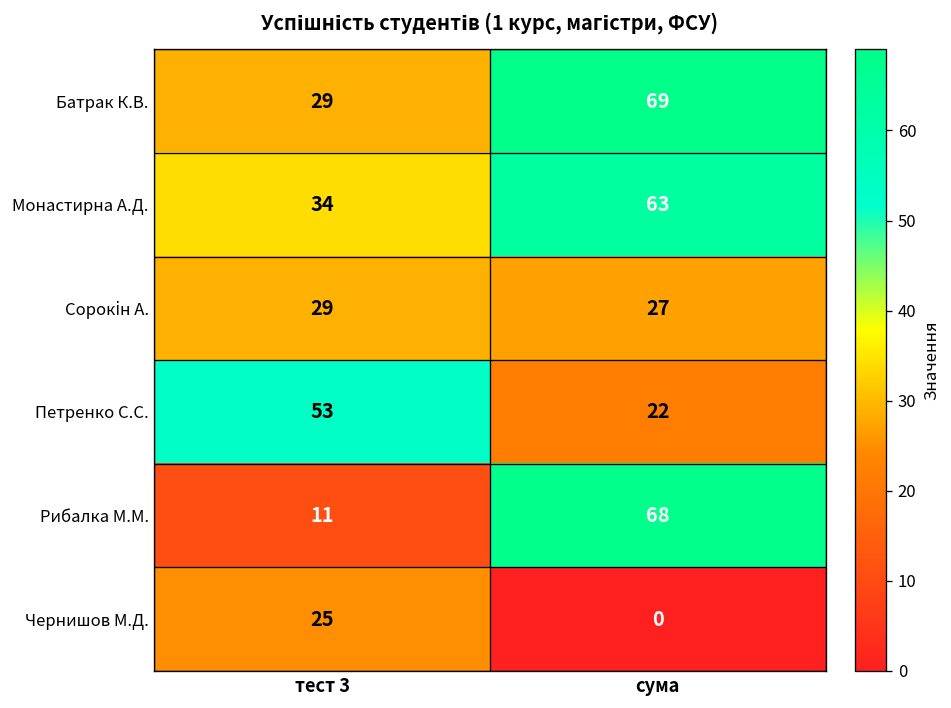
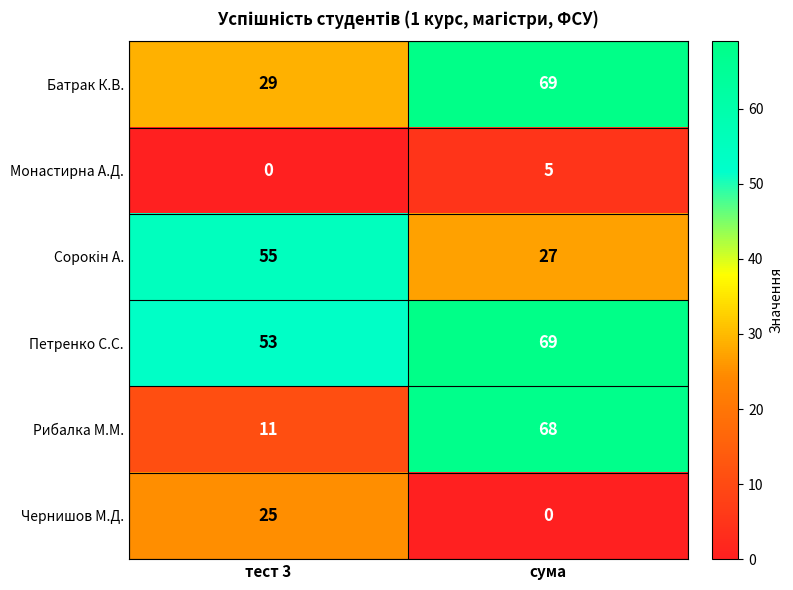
  {
    "Батрак К.В.": {
      "тест 3": 29,
      "сума": 69
    },
    "Монастирна А.Д.": {
-     "тест 3": 34,
-     "сума": 63
+     "тест 3": 0,
+     "сума": 5
    },
    "Сорокін А.": {
-     "тест 3": 29,
+     "тест 3": 55,
      "сума": 27
    },
    "Петренко С.С.": {
      "тест 3": 53,
-     "сума": 22
+     "сума": 69
    },
    "Рибалка М.М.": {
      "тест 3": 11,
      "сума": 68
    },
    "Чернишов М.Д.": {
      "тест 3": 25,
      "сума": 0
    }
  }
